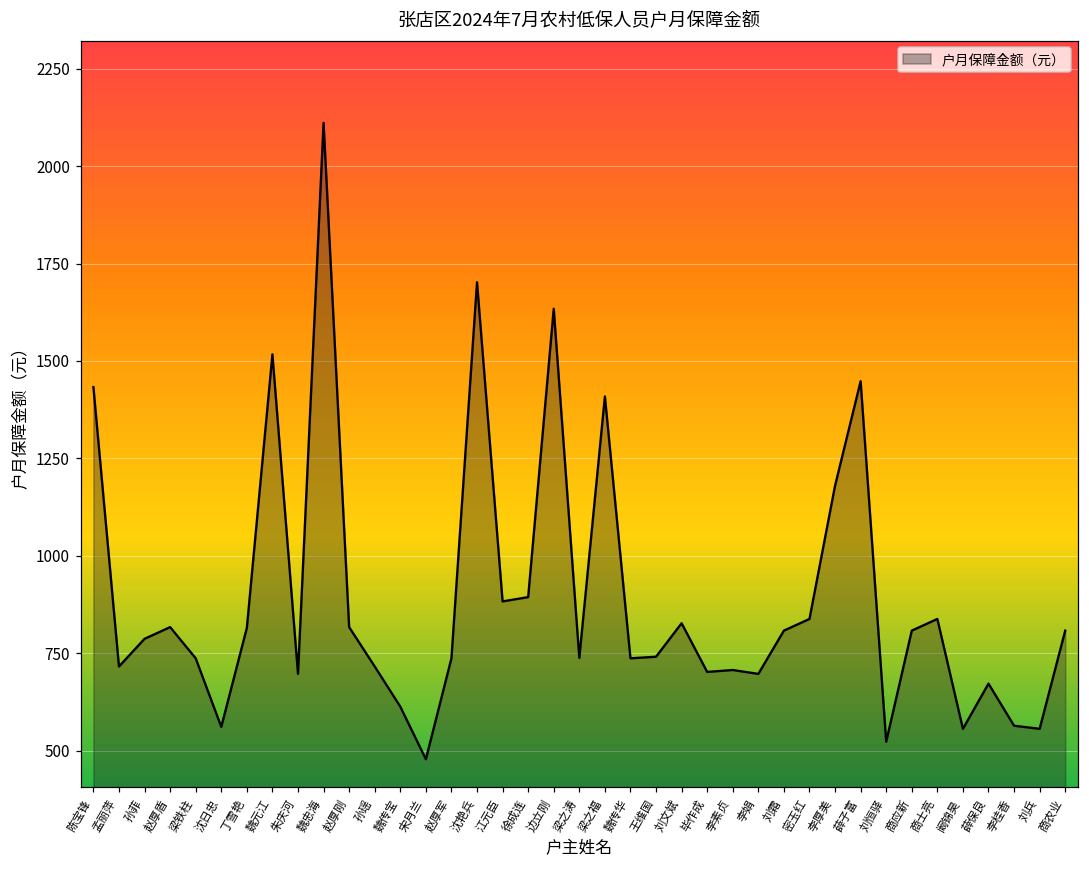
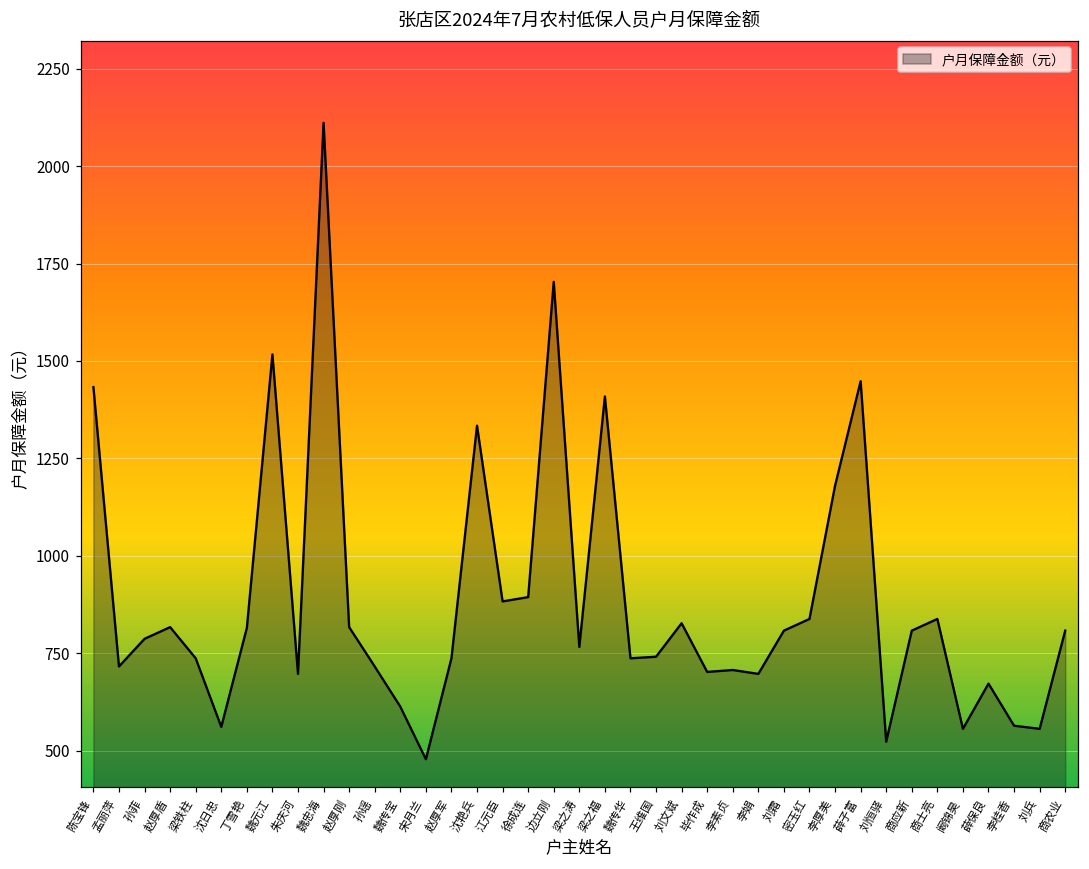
  {
    "陈宝锋": 1430,
    "孟丽萍": 720,
    "孙菲": 790,
    "赵厚盾": 820,
    "梁铁柱": 740,
    "沈日忠": 560,
    "丁雪艳": 820,
    "魏元江": 1520,
    "朱庆河": 700,
    "魏忠海": 2110,
    "赵厚刚": 820,
    "孙瑶": 720,
    "魏传宝": 610,
    "宋月兰": 480,
    "赵厚军": 740,
-   "沈艳兵": 1700,
+   "沈艳兵": 1330,
    "江元臣": 880,
    "徐成连": 890,
-   "边立刚": 1630,
-   "梁之涛": 740,
+   "边立刚": 1700,
+   "梁之涛": 770,
    "梁之福": 1410,
    "魏传华": 740,
    "王维国": 740,
    "刘文斌": 830,
    "毕作成": 700,
    "李素贞": 710,
    "李娟": 700,
    "刘霜": 810,
    "密玉红": 840,
    "李厚美": 1180,
    "薛子富": 1450,
    "刘恒驿": 520,
    "商应新": 810,
    "商士亮": 840,
    "阚锦昊": 560,
    "薛保良": 670,
    "李桂香": 560,
    "刘兵": 560,
    "商农业": 810
  }
